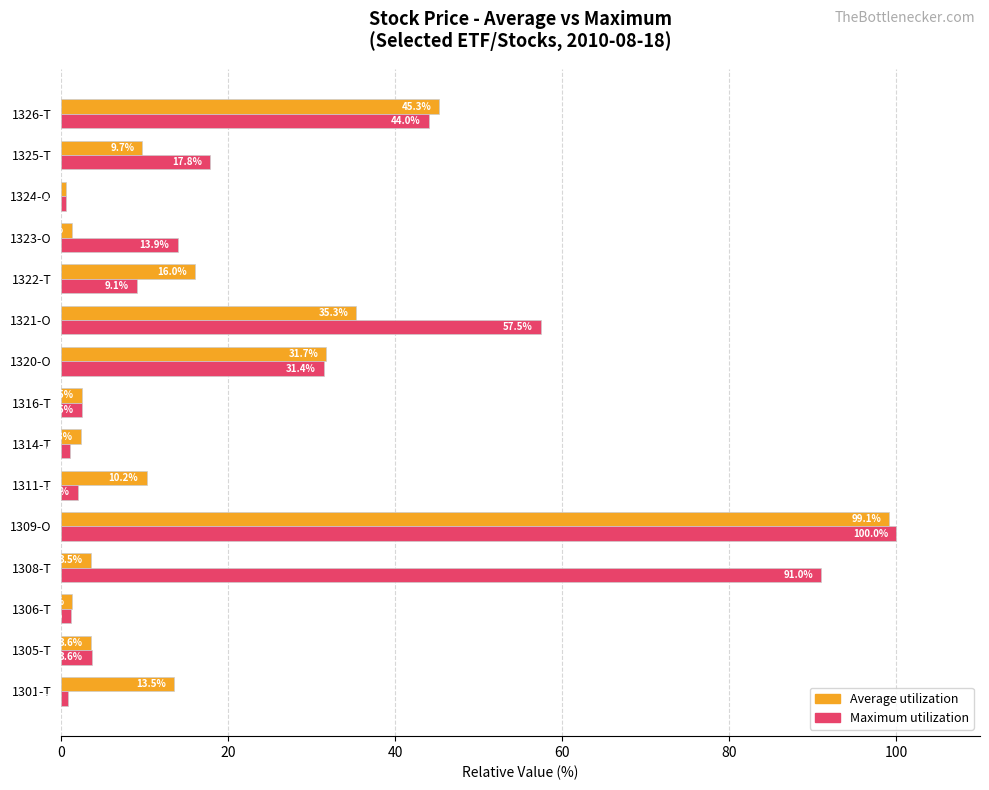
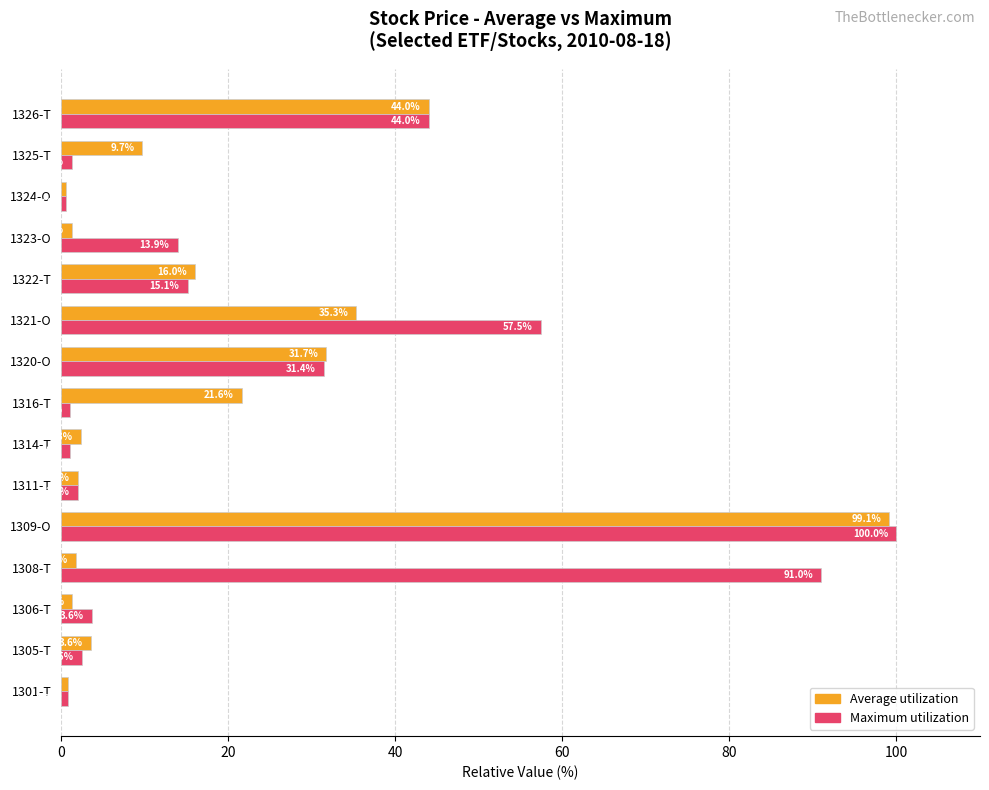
  {
    "Average utilization": {
-     "1326-T": "45.3%",
+     "1326-T": "44.0%",
      "1325-T": "9.7%",
      "1322-T": "16.0%",
      "1321-O": "35.3%",
      "1320-O": "31.7%",
-     "1316-T": "2.5%",
-     "1311-T": "10",
+     "1316-T": "21.6%",
+     "1311-T": "2",
      "1309-O": "99.1%",
-     "1308-T": "4",
+     "1308-T": "2",
      "1305-T": "3.6%",
-     "1301-T": "13"
+     "1301-T": "1"
    },
    "Maximum utilization": {
      "1326-T": "44.0%",
-     "1325-T": "18",
+     "1325-T": "1",
      "1323-O": "13.9%",
-     "1322-T": "9.1%",
+     "1322-T": "15.1%",
      "1321-O": "57.5%",
      "1320-O": "31.4%",
-     "1316-T": "2",
+     "1316-T": "1",
      "1309-O": "100.0%",
      "1308-T": "91.0%",
-     "1306-T": "1",
-     "1305-T": "4"
+     "1306-T": "4",
+     "1305-T": "2"
    }
  }
